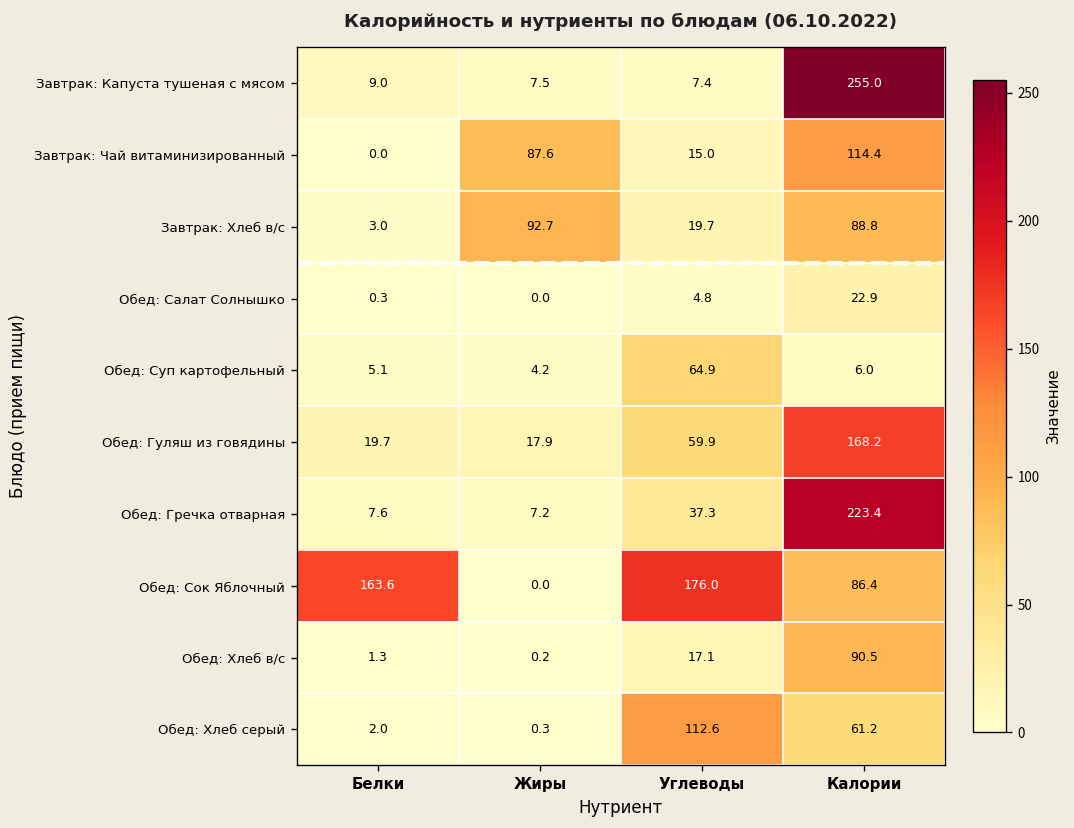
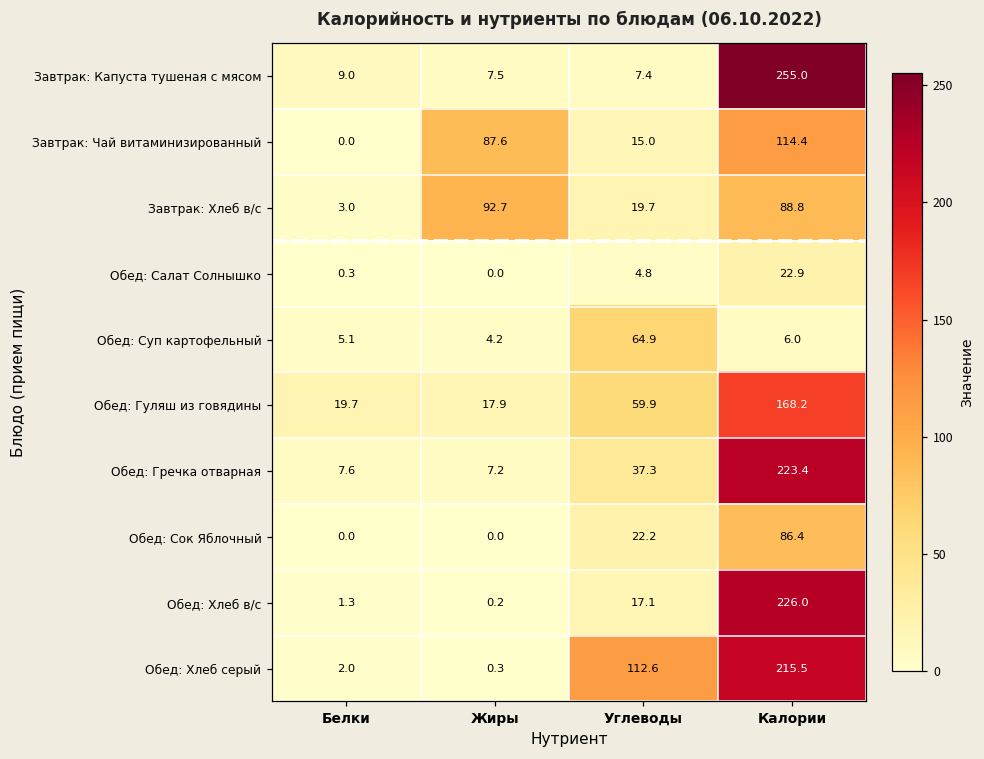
  {
    "Завтрак: Капуста тушеная с мясом": {
      "Белки": 9.0,
      "Жиры": 7.5,
      "Углеводы": 7.4,
      "Калории": 255.0
    },
    "Завтрак: Чай витаминизированный": {
      "Белки": 0.0,
      "Жиры": 87.6,
      "Углеводы": 15.0,
      "Калории": 114.4
    },
    "Завтрак: Хлеб в/с": {
      "Белки": 3.0,
      "Жиры": 92.7,
      "Углеводы": 19.7,
      "Калории": 88.8
    },
    "Обед: Салат Солнышко": {
      "Белки": 0.3,
      "Жиры": 0.0,
      "Углеводы": 4.8,
      "Калории": 22.9
    },
    "Обед: Суп картофельный": {
      "Белки": 5.1,
      "Жиры": 4.2,
      "Углеводы": 64.9,
      "Калории": 6.0
    },
    "Обед: Гуляш из говядины": {
      "Белки": 19.7,
      "Жиры": 17.9,
      "Углеводы": 59.9,
      "Калории": 168.2
    },
    "Обед: Гречка отварная": {
      "Белки": 7.6,
      "Жиры": 7.2,
      "Углеводы": 37.3,
      "Калории": 223.4
    },
    "Обед: Сок Яблочный": {
-     "Белки": 163.6,
+     "Белки": 0.0,
      "Жиры": 0.0,
-     "Углеводы": 176.0,
+     "Углеводы": 22.2,
      "Калории": 86.4
    },
    "Обед: Хлеб в/с": {
      "Белки": 1.3,
      "Жиры": 0.2,
      "Углеводы": 17.1,
-     "Калории": 90.5
+     "Калории": 226.0
    },
    "Обед: Хлеб серый": {
      "Белки": 2.0,
      "Жиры": 0.3,
      "Углеводы": 112.6,
-     "Калории": 61.2
+     "Калории": 215.5
    }
  }
